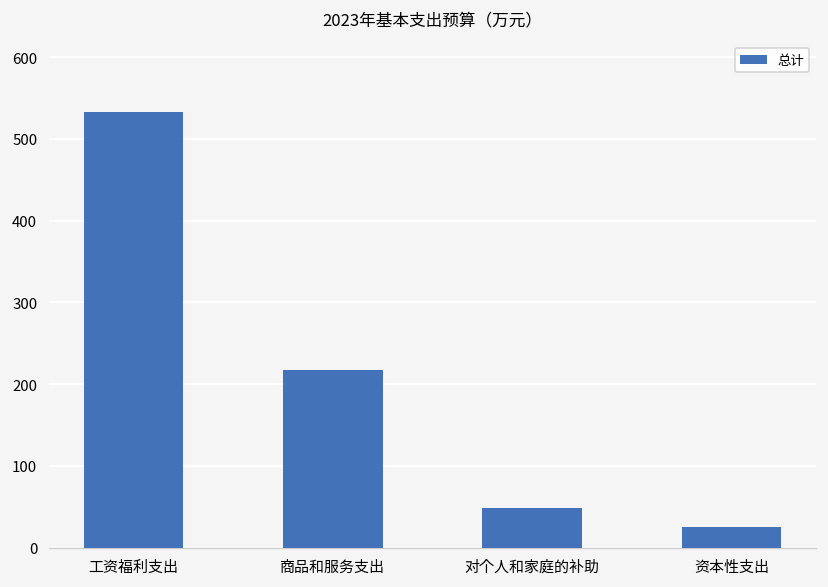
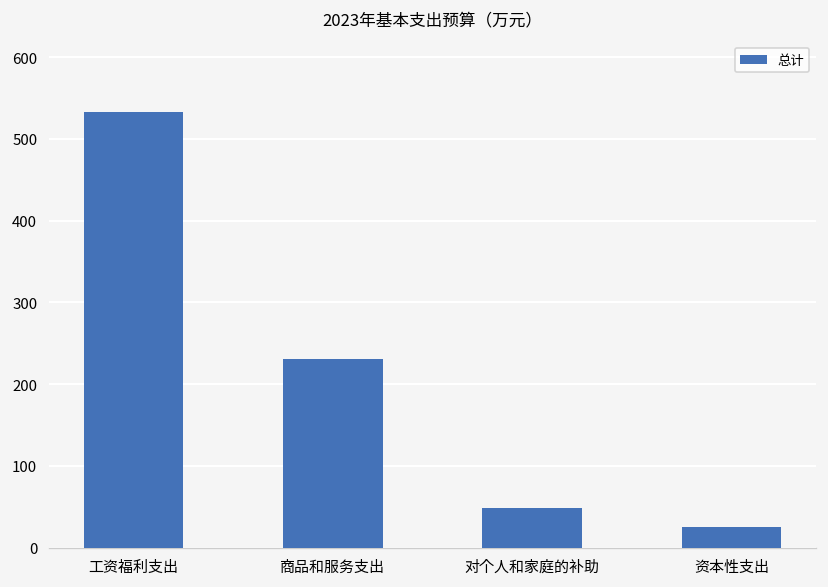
  {
    "工资福利支出": 530,
-   "商品和服务支出": 220,
+   "商品和服务支出": 230,
    "对个人和家庭的补助": 50,
    "资本性支出": 30
  }
